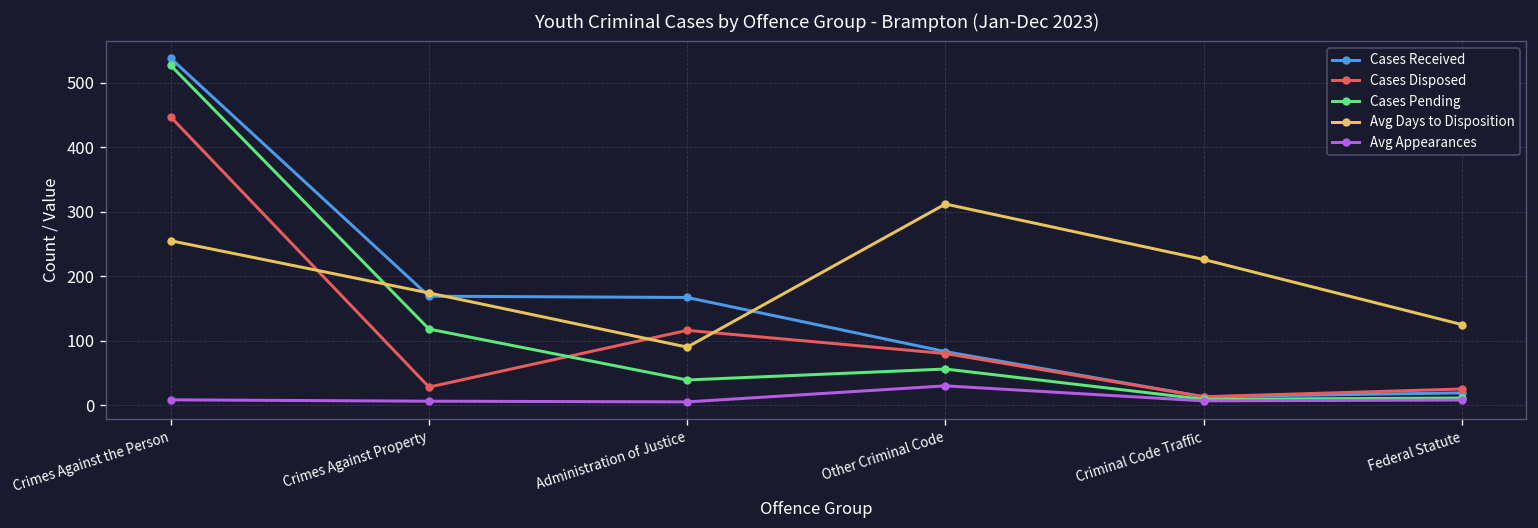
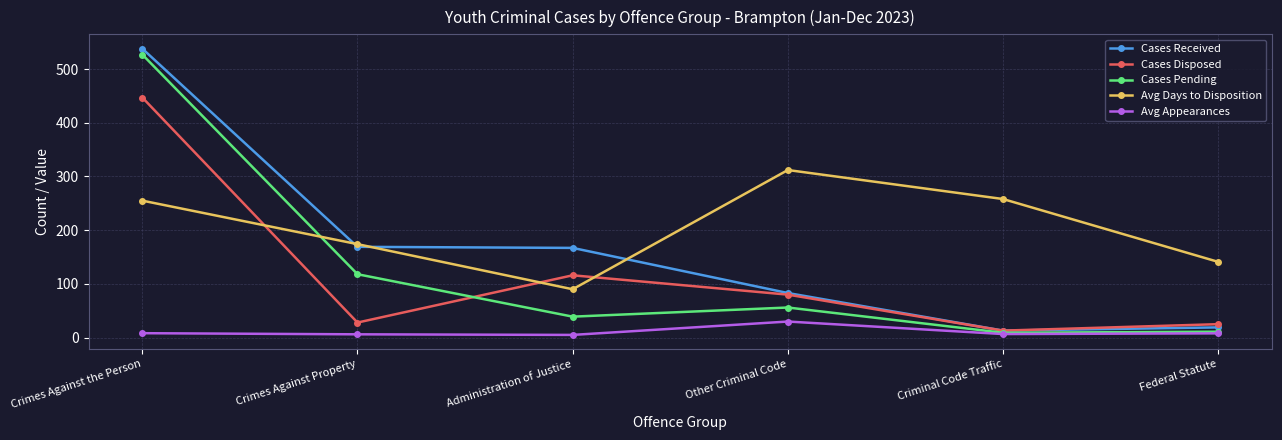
  {
    "Cases Received": {
      "Crimes Against the Person": 540,
      "Crimes Against Property": 170,
      "Administration of Justice": 170,
      "Federal Statute": 20
    },
    "Cases Disposed": {
      "Crimes Against the Person": 450,
      "Crimes Against Property": 30,
      "Administration of Justice": 120,
      "Federal Statute": 30
    },
    "Cases Pending": {
      "Crimes Against the Person": 530,
      "Crimes Against Property": 120,
      "Administration of Justice": 40,
      "Other Criminal Code": 60
    },
    "Avg Days to Disposition": {
      "Crimes Against the Person": 260,
      "Crimes Against Property": 170,
      "Administration of Justice": 90,
      "Other Criminal Code": 310,
-     "Criminal Code Traffic": 230,
-     "Federal Statute": 130
+     "Criminal Code Traffic": 260,
+     "Federal Statute": 140
    },
    "Avg Appearances": {
      "Crimes Against the Person": 10,
      "Crimes Against Property": 10,
      "Administration of Justice": 10,
      "Other Criminal Code": 30
    }
  }
